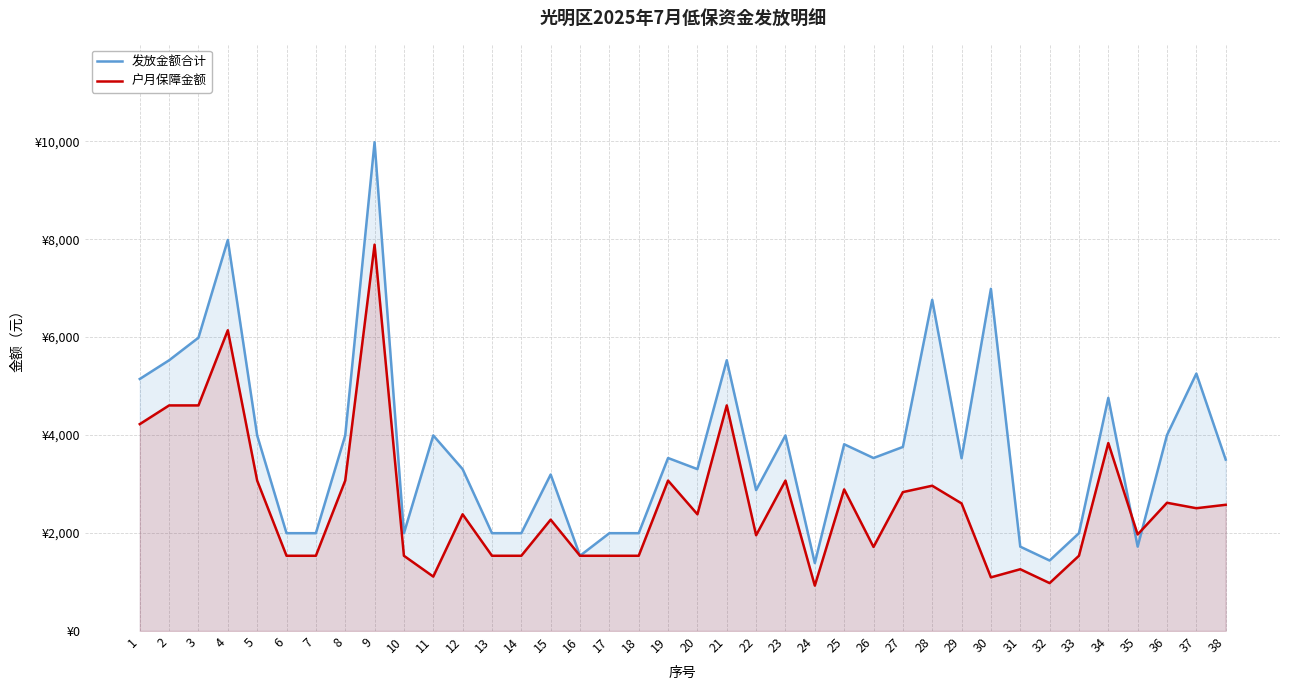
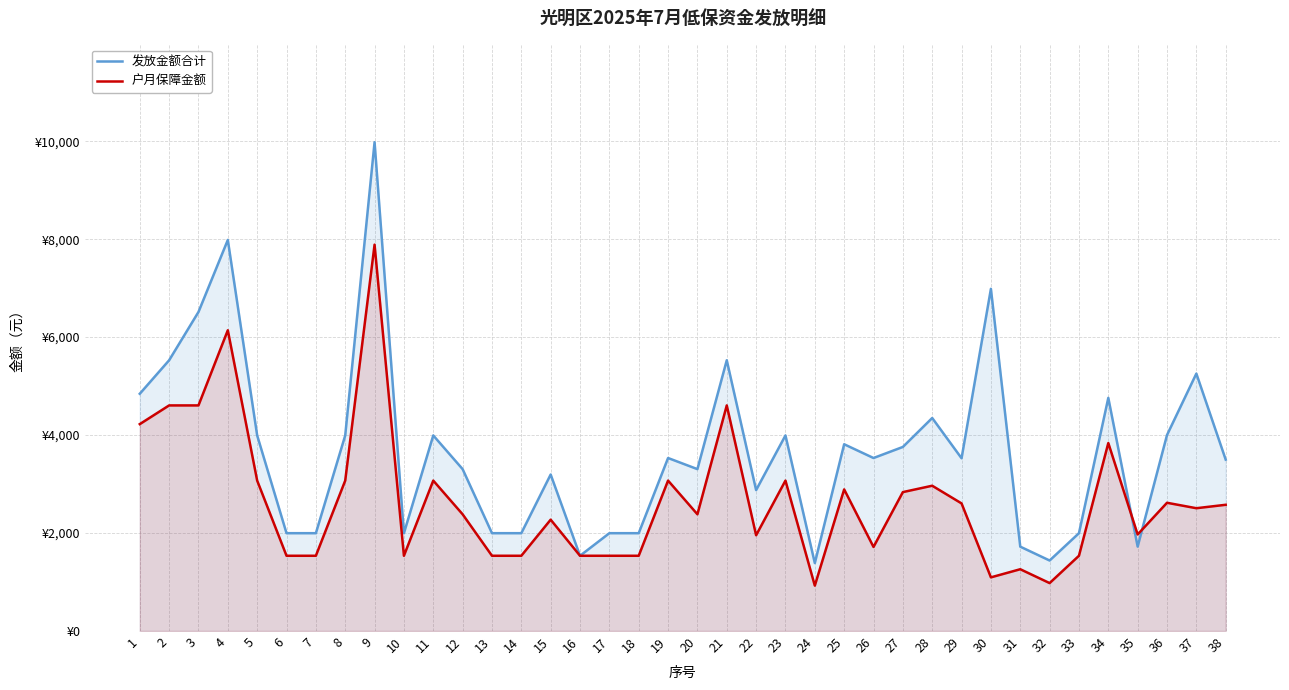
  {
    "发放金额合计": {
-     "1": "¥5,100",
+     "1": "¥4,800",
      "2": "¥5,500",
-     "3": "¥6,000",
+     "3": "¥6,500",
      "4": "¥8,000",
      "5": "¥4,000",
      "6": "¥2,000",
      "7": "¥2,000",
      "8": "¥4,000",
      "9": "¥10,000",
      "10": "¥2,000",
      "11": "¥4,000",
      "12": "¥3,300",
      "13": "¥2,000",
      "14": "¥2,000",
      "15": "¥3,200",
      "17": "¥2,000",
      "18": "¥2,000",
      "19": "¥3,500",
      "20": "¥3,300",
      "21": "¥5,500",
      "22": "¥2,900",
      "23": "¥4,000",
      "24": "¥1,400",
      "25": "¥3,800",
      "26": "¥3,500",
      "27": "¥3,800",
-     "28": "¥6,800",
+     "28": "¥4,300",
      "29": "¥3,500",
      "30": "¥7,000",
      "31": "¥1,700",
      "32": "¥1,400",
      "33": "¥2,000",
      "34": "¥4,800",
      "35": "¥1,700",
      "36": "¥4,000",
      "37": "¥5,300",
      "38": "¥3,500"
    },
    "户月保障金额": {
      "1": "¥4,200",
      "2": "¥4,600",
      "3": "¥4,600",
      "4": "¥6,100",
      "5": "¥3,100",
      "6": "¥1,500",
      "7": "¥1,500",
      "8": "¥3,100",
      "9": "¥7,900",
      "10": "¥1,500",
-     "11": "¥1,100",
+     "11": "¥3,100",
      "12": "¥2,400",
      "13": "¥1,500",
      "14": "¥1,500",
      "15": "¥2,300",
      "17": "¥1,500",
      "18": "¥1,500",
      "19": "¥3,100",
      "20": "¥2,400",
      "21": "¥4,600",
      "22": "¥2,000",
      "23": "¥3,100",
      "24": "¥900",
      "25": "¥2,900",
      "26": "¥1,700",
      "27": "¥2,800",
      "28": "¥3,000",
      "29": "¥2,600",
      "30": "¥1,100",
      "31": "¥1,300",
      "32": "¥1,000",
      "33": "¥1,500",
      "34": "¥3,800",
      "35": "¥2,000",
      "36": "¥2,600",
      "37": "¥2,500",
      "38": "¥2,600"
    }
  }
